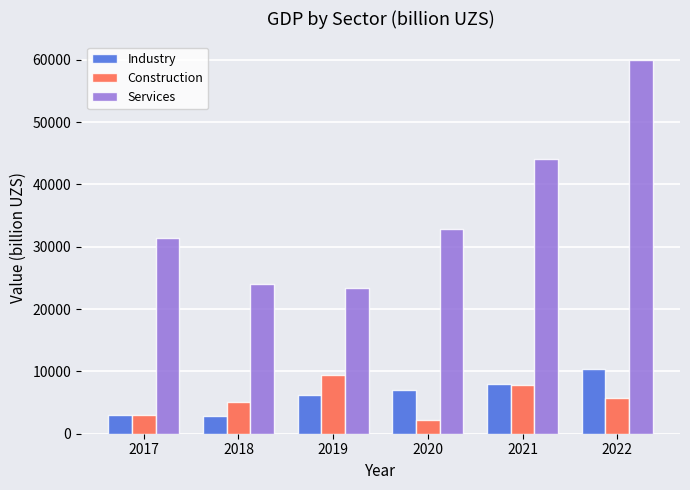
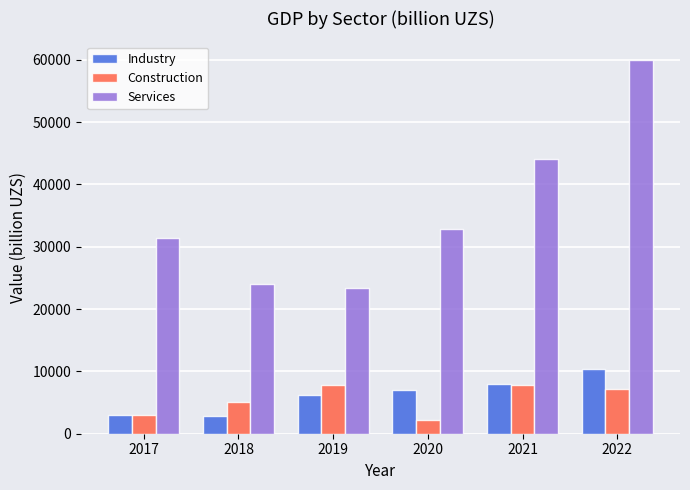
  {
    "Industry": {
      "2017": 3000,
      "2018": 3000,
      "2019": 6000,
      "2020": 7000,
      "2021": 8000,
      "2022": 10000
    },
    "Construction": {
      "2017": 3000,
      "2018": 5000,
-     "2019": 9000,
+     "2019": 8000,
      "2020": 2000,
      "2021": 8000,
-     "2022": 6000
+     "2022": 7000
    },
    "Services": {
      "2017": 31000,
      "2018": 24000,
      "2019": 23000,
      "2020": 33000,
      "2021": 44000,
      "2022": 60000
    }
  }
